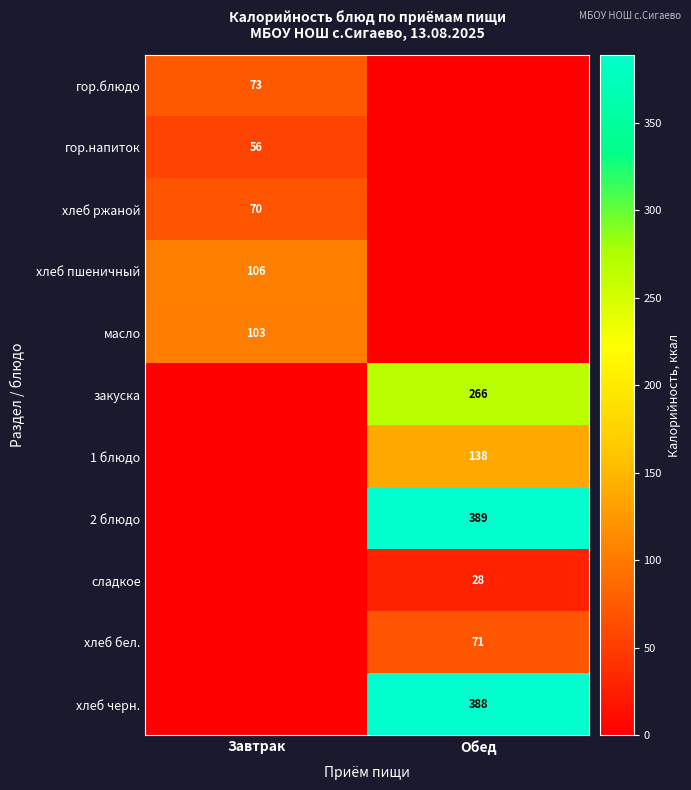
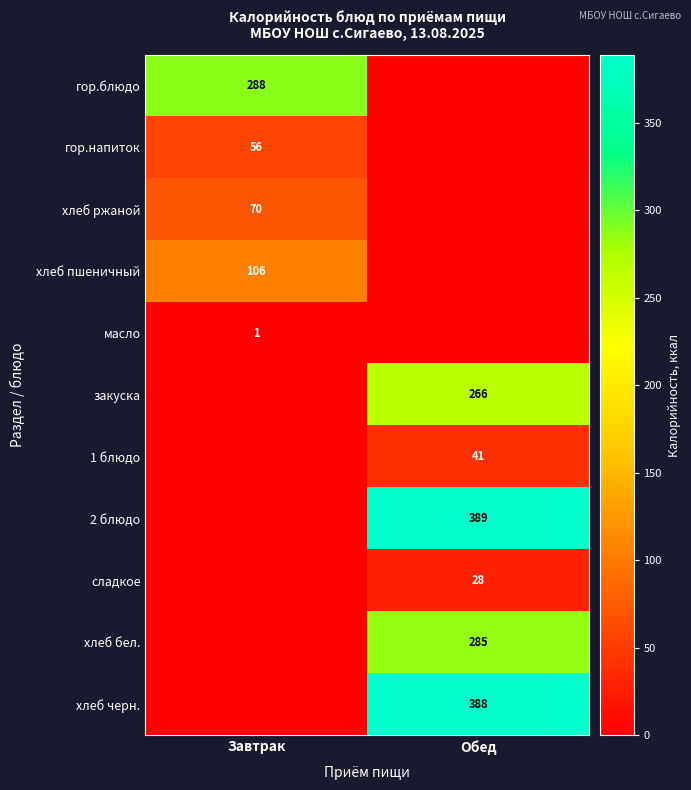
  {
    "гор.блюдо": {
-     "Завтрак": 73
+     "Завтрак": 288
    },
    "гор.напиток": {
      "Завтрак": 56
    },
    "хлеб ржаной": {
      "Завтрак": 70
    },
    "хлеб пшеничный": {
      "Завтрак": 106
    },
    "масло": {
-     "Завтрак": 103
+     "Завтрак": 1
    },
    "закуска": {
      "Обед": 266
    },
    "1 блюдо": {
-     "Обед": 138
+     "Обед": 41
    },
    "2 блюдо": {
      "Обед": 389
    },
    "сладкое": {
      "Обед": 28
    },
    "хлеб бел.": {
-     "Обед": 71
+     "Обед": 285
    },
    "хлеб черн.": {
      "Обед": 388
    }
  }
